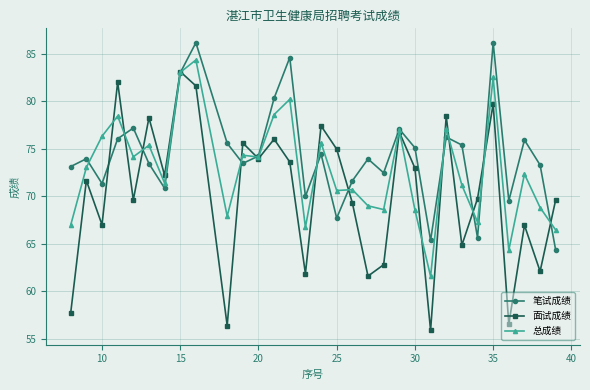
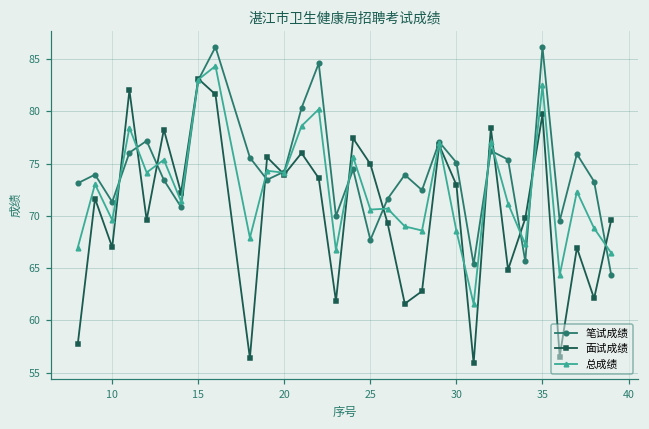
  {
    "总成绩": {
-     "10": 76,
+     "10": 70,
      "25": 71,
      "30": 69,
      "35": 82
    }
  }
